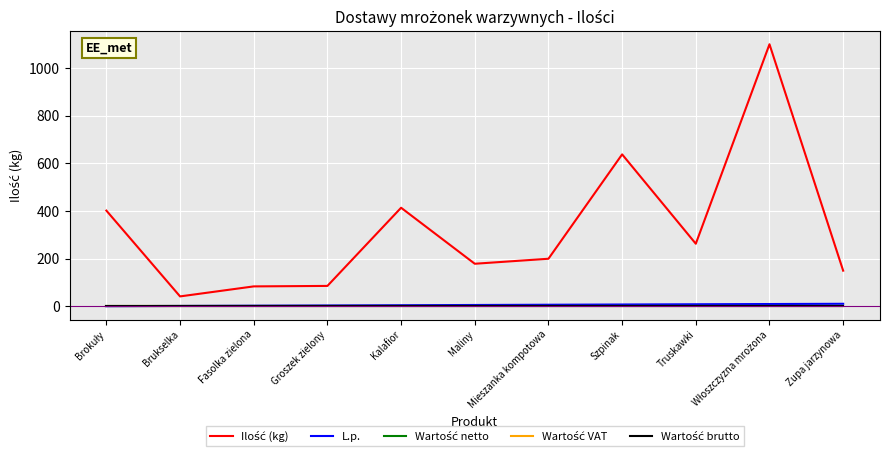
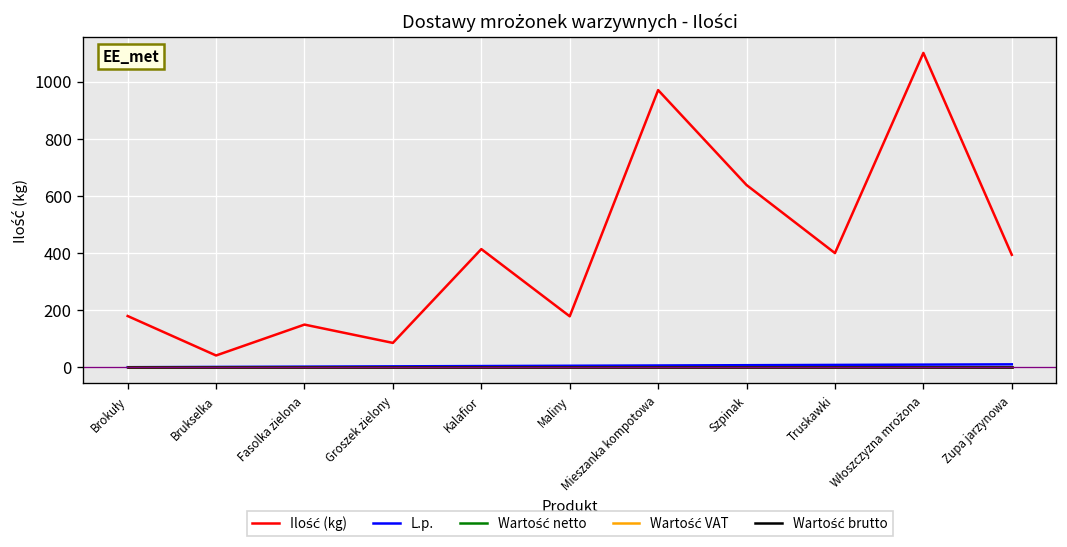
  {
    "Ilość (kg)": {
-     "Brokuły": 400,
+     "Brokuły": 180,
      "Brukselka": 40,
-     "Fasolka zielona": 80,
+     "Fasolka zielona": 150,
      "Groszek zielony": 90,
      "Kalafior": 410,
      "Maliny": 180,
-     "Mieszanka kompotowa": 200,
+     "Mieszanka kompotowa": 970,
      "Szpinak": 640,
-     "Truskawki": 260,
+     "Truskawki": 400,
      "Włoszczyzna mrożona": 1100,
-     "Zupa jarzynowa": 150
+     "Zupa jarzynowa": 390
    },
    "L.p.": {
      "Zupa jarzynowa": 10
    },
    "Wartość brutto": {
      "Zupa jarzynowa": 0
    }
  }
